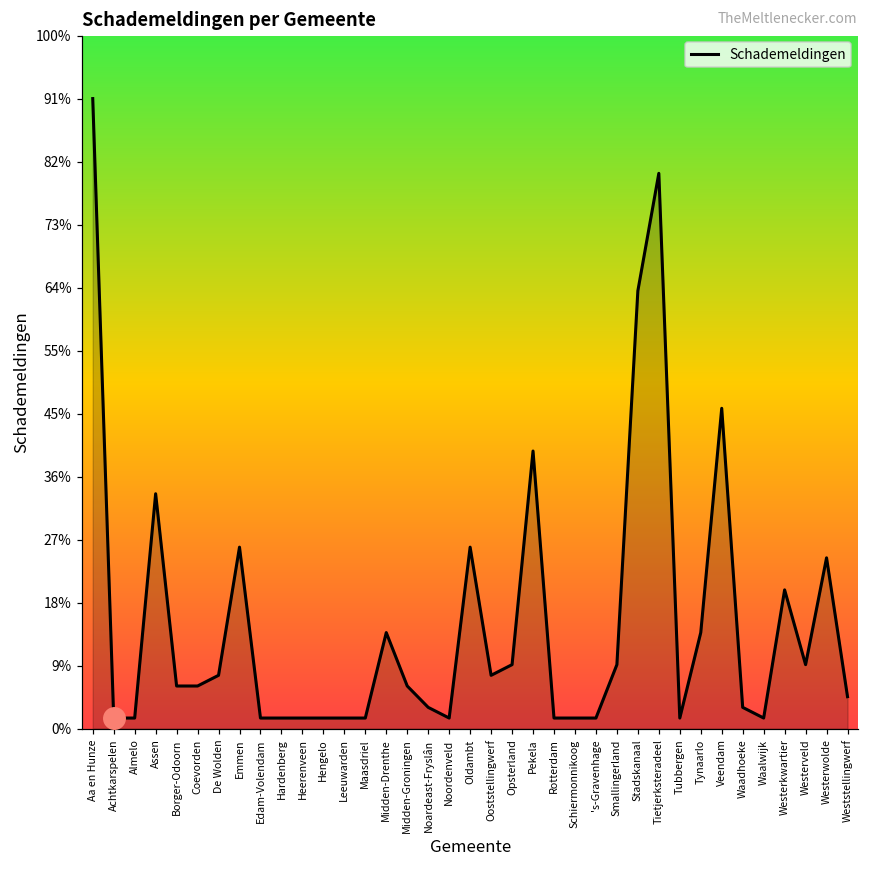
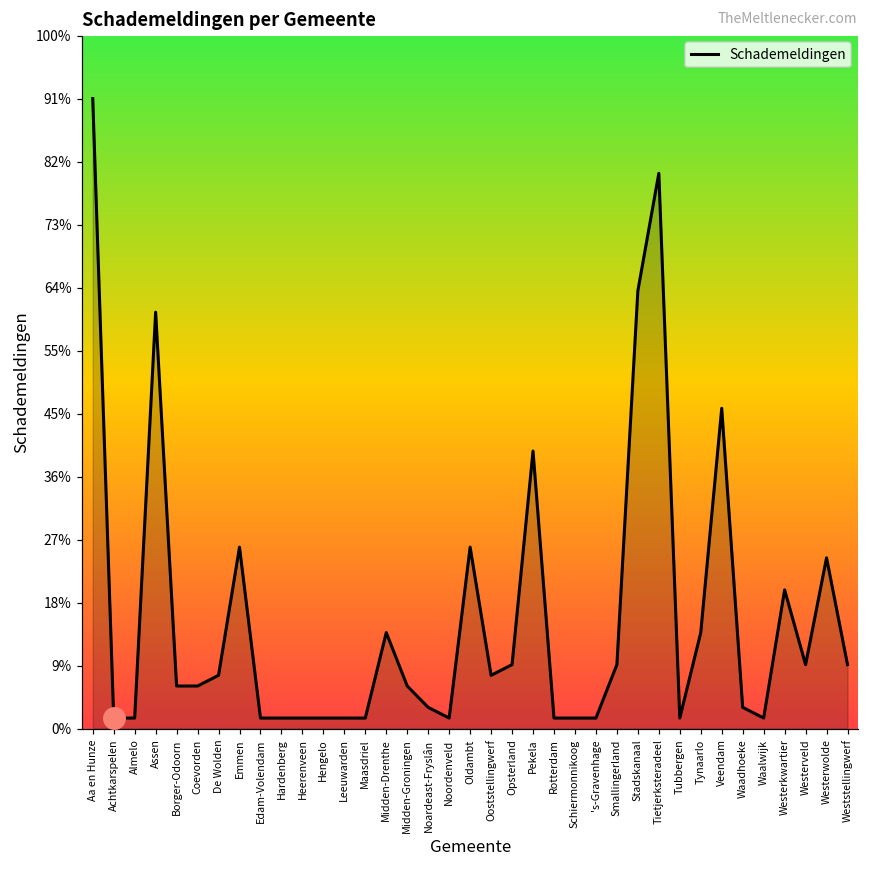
  {
    "Schademeldingen": {
      "Aa en Hunze": "91%",
      "Almelo": "2%",
-     "Assen": "34%",
+     "Assen": "60%",
      "Borger-Odoorn": "6%",
      "Coevorden": "6%",
      "De Wolden": "8%",
      "Emmen": "26%",
      "Edam-Volendam": "2%",
      "Hardenberg": "2%",
      "Heerenveen": "2%",
      "Hengelo": "2%",
      "Leeuwarden": "2%",
      "Maasdriel": "2%",
      "Midden-Drenthe": "14%",
      "Midden-Groningen": "6%",
      "Noardeast-Fryslân": "3%",
      "Noordenveld": "2%",
      "Oldambt": "26%",
      "Ooststellingwerf": "8%",
      "Opsterland": "9%",
      "Pekela": "40%",
      "Rotterdam": "2%",
      "Schiermonnikoog": "2%",
      "'s-Gravenhage": "2%",
      "Smallingerland": "9%",
      "Stadskanaal": "63%",
      "Tietjerksteradeel": "80%",
      "Tubbergen": "2%",
      "Tynaarlo": "14%",
      "Veendam": "46%",
      "Waadhoeke": "3%",
      "Waalwijk": "2%",
      "Westerkwartier": "20%",
      "Westerveld": "9%",
      "Westerwolde": "25%",
-     "Weststellingwerf": "5%"
+     "Weststellingwerf": "9%"
    }
  }
